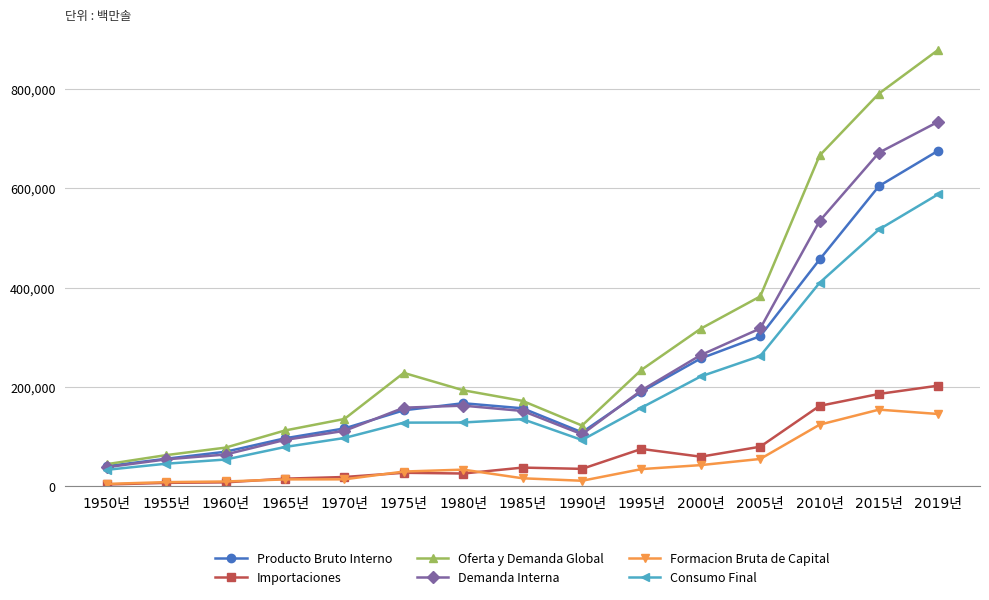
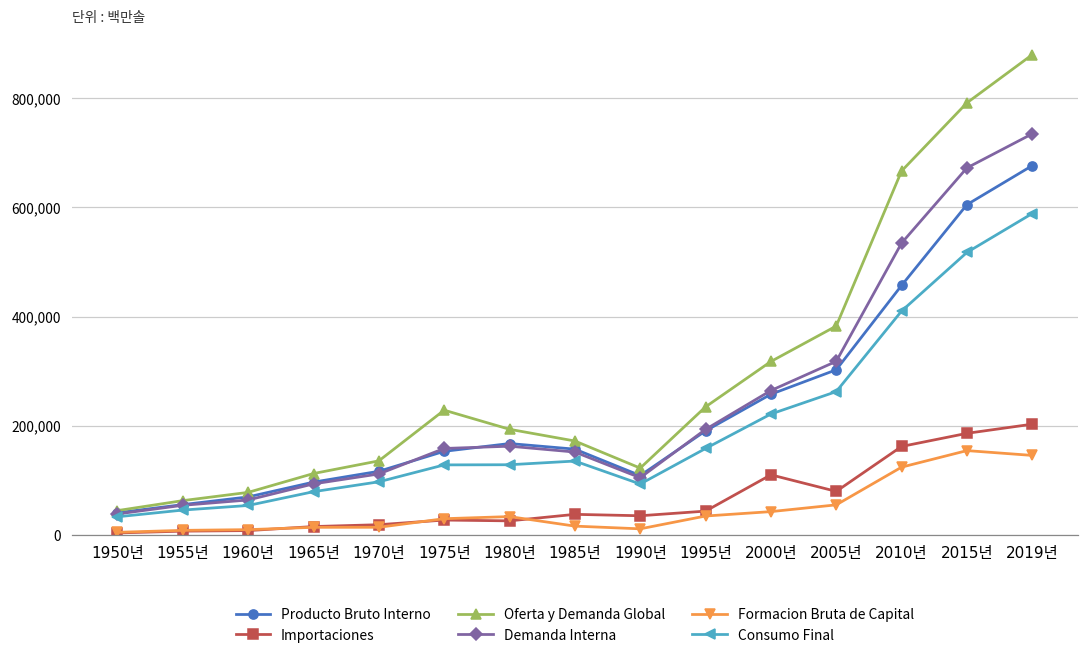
  {
    "Importaciones": {
      "1980년": "30,000",
      "1985년": "40,000",
      "1990년": "40,000",
-     "1995년": "80,000",
-     "2000년": "60,000",
+     "1995년": "40,000",
+     "2000년": "110,000",
      "2005년": "80,000",
      "2010년": "160,000",
      "2015년": "190,000",
      "2019년": "200,000"
    },
    "Oferta y Demanda Global": {
      "1955년": "60,000",
      "1960년": "80,000",
      "1965년": "110,000",
      "1970년": "140,000",
      "1975년": "230,000",
      "1980년": "190,000",
      "1985년": "170,000",
      "1990년": "120,000",
      "1995년": "230,000",
      "2000년": "320,000",
      "2005년": "380,000",
      "2010년": "670,000",
      "2015년": "790,000",
      "2019년": "880,000"
    },
    "Demanda Interna": {
      "1960년": "60,000",
      "1975년": "160,000",
      "1985년": "150,000",
      "2000년": "260,000",
      "2005년": "320,000",
      "2010년": "530,000",
      "2015년": "670,000",
      "2019년": "730,000"
    },
    "Formacion Bruta de Capital": {
      "1980년": "30,000",
      "1985년": "20,000",
      "1990년": "10,000",
      "1995년": "30,000",
      "2000년": "40,000",
      "2005년": "60,000",
      "2010년": "120,000",
      "2015년": "150,000",
      "2019년": "150,000"
    }
  }
